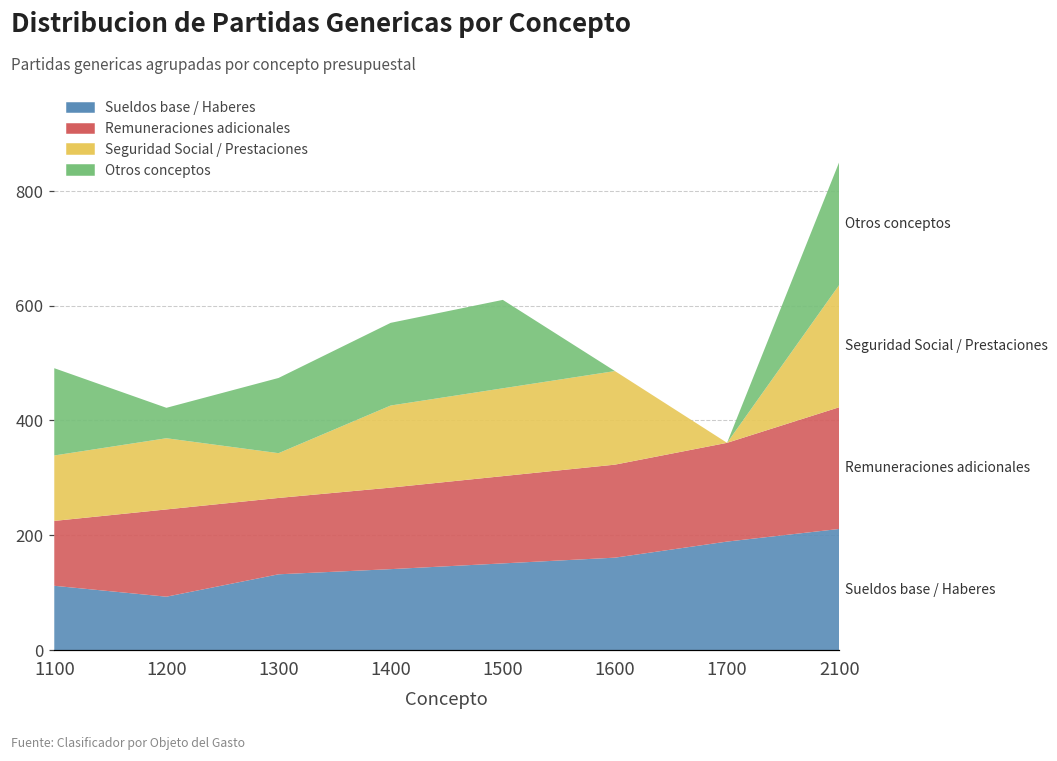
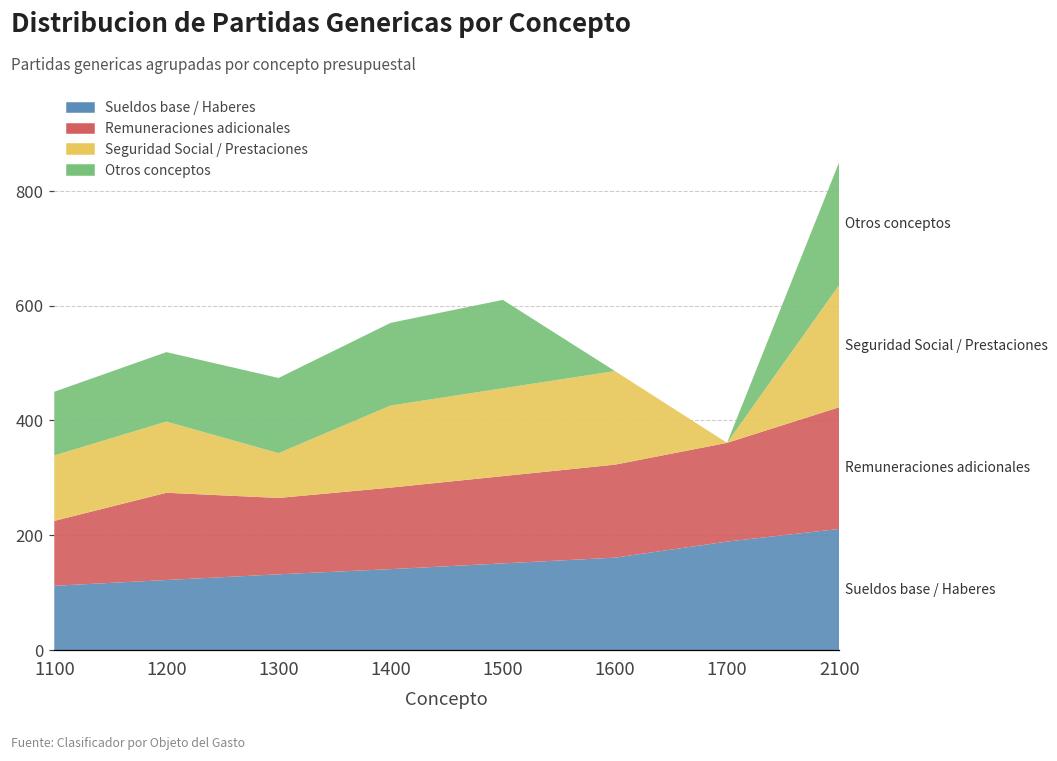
  {
    "Sueldos base / Haberes": {
      "1100": 110,
-     "1200": 90,
+     "1200": 120,
      "1300": 130,
      "1400": 140,
      "1500": 150,
      "1600": 160,
      "1700": 190,
      "2100": 210
    },
    "Remuneraciones adicionales": {
      "1100": 110,
      "1200": 150,
      "1300": 130,
      "1400": 140,
      "1500": 150,
      "1600": 160,
      "2100": 210
    },
    "Seguridad Social / Prestaciones": {
      "1100": 110,
      "1200": 120,
      "1300": 80,
      "1400": 140,
      "1500": 150,
      "2100": 210
    },
    "Otros conceptos": {
-     "1100": 150,
-     "1200": 50,
+     "1100": 110,
+     "1200": 120,
      "1300": 130,
      "1400": 140,
      "1500": 150,
      "2100": 210
    }
  }
